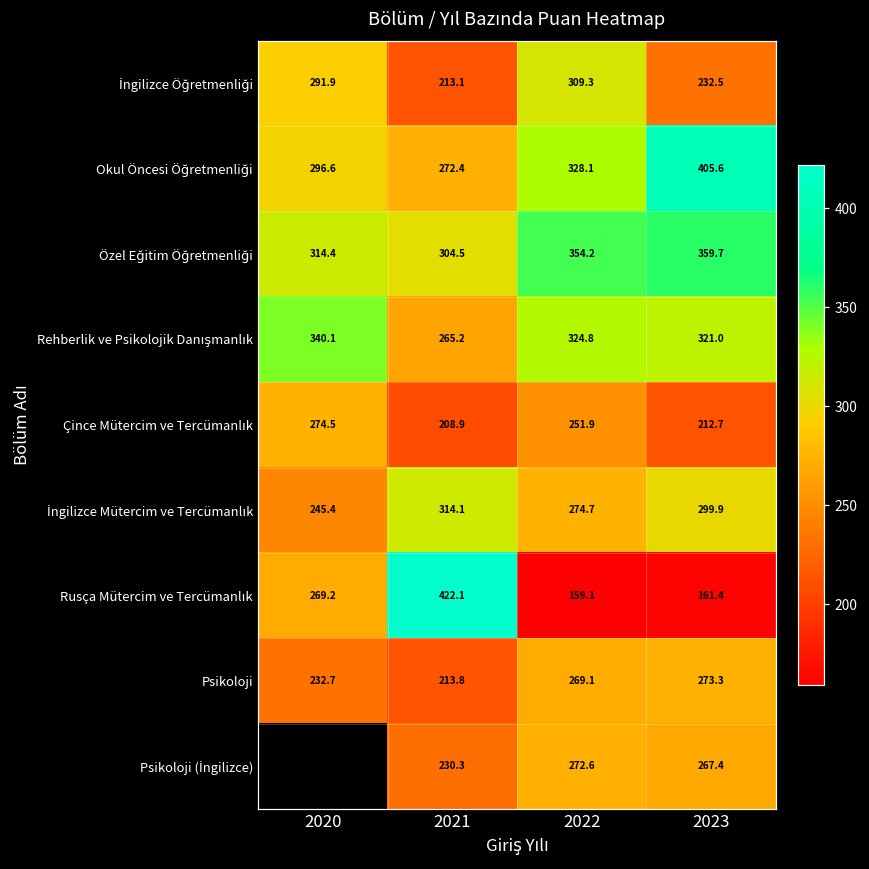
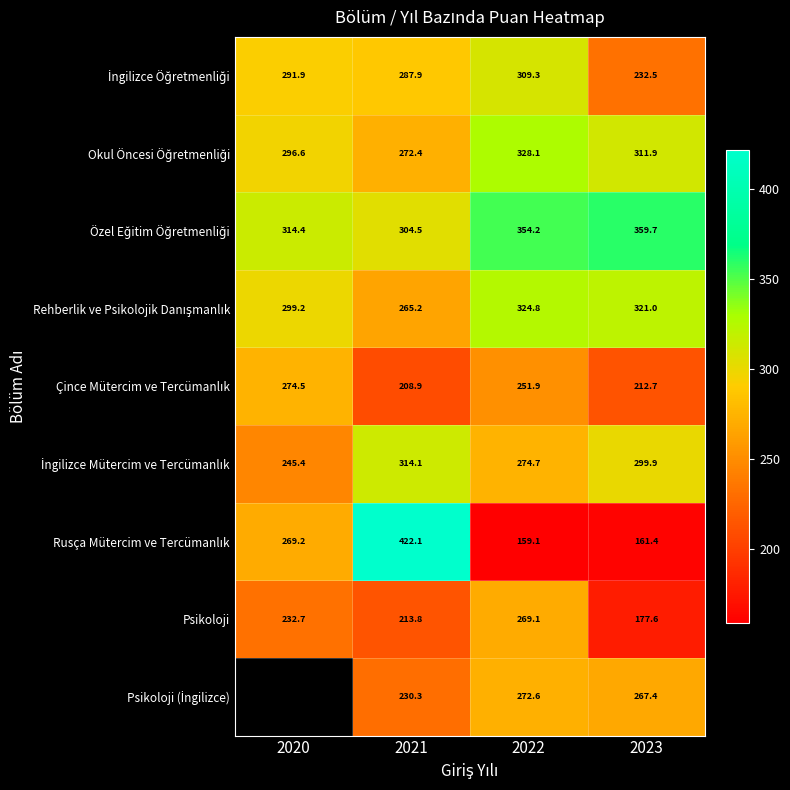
  {
    "İngilizce Öğretmenliği": {
      "2020": 291.9,
-     "2021": 213.1,
+     "2021": 287.9,
      "2022": 309.3,
      "2023": 232.5
    },
    "Okul Öncesi Öğretmenliği": {
      "2020": 296.6,
      "2021": 272.4,
      "2022": 328.1,
-     "2023": 405.6
+     "2023": 311.9
    },
    "Özel Eğitim Öğretmenliği": {
      "2020": 314.4,
      "2021": 304.5,
      "2022": 354.2,
      "2023": 359.7
    },
    "Rehberlik ve Psikolojik Danışmanlık": {
-     "2020": 340.1,
+     "2020": 299.2,
      "2021": 265.2,
      "2022": 324.8,
      "2023": 321.0
    },
    "Çince Mütercim ve Tercümanlık": {
      "2020": 274.5,
      "2021": 208.9,
      "2022": 251.9,
      "2023": 212.7
    },
    "İngilizce Mütercim ve Tercümanlık": {
      "2020": 245.4,
      "2021": 314.1,
      "2022": 274.7,
      "2023": 299.9
    },
    "Rusça Mütercim ve Tercümanlık": {
      "2020": 269.2,
      "2021": 422.1,
      "2022": 159.1,
      "2023": 161.4
    },
    "Psikoloji": {
      "2020": 232.7,
      "2021": 213.8,
      "2022": 269.1,
-     "2023": 273.3
+     "2023": 177.6
    },
    "Psikoloji (İngilizce)": {
      "2021": 230.3,
      "2022": 272.6,
      "2023": 267.4
    }
  }
